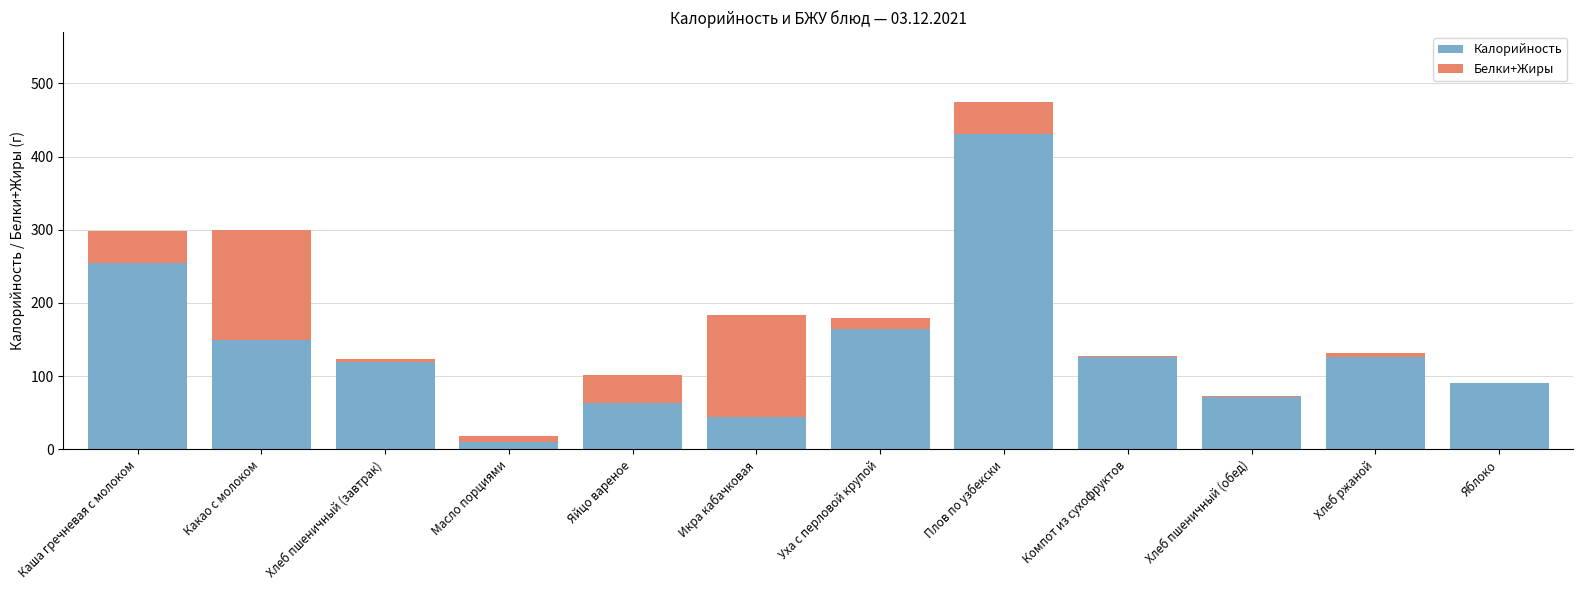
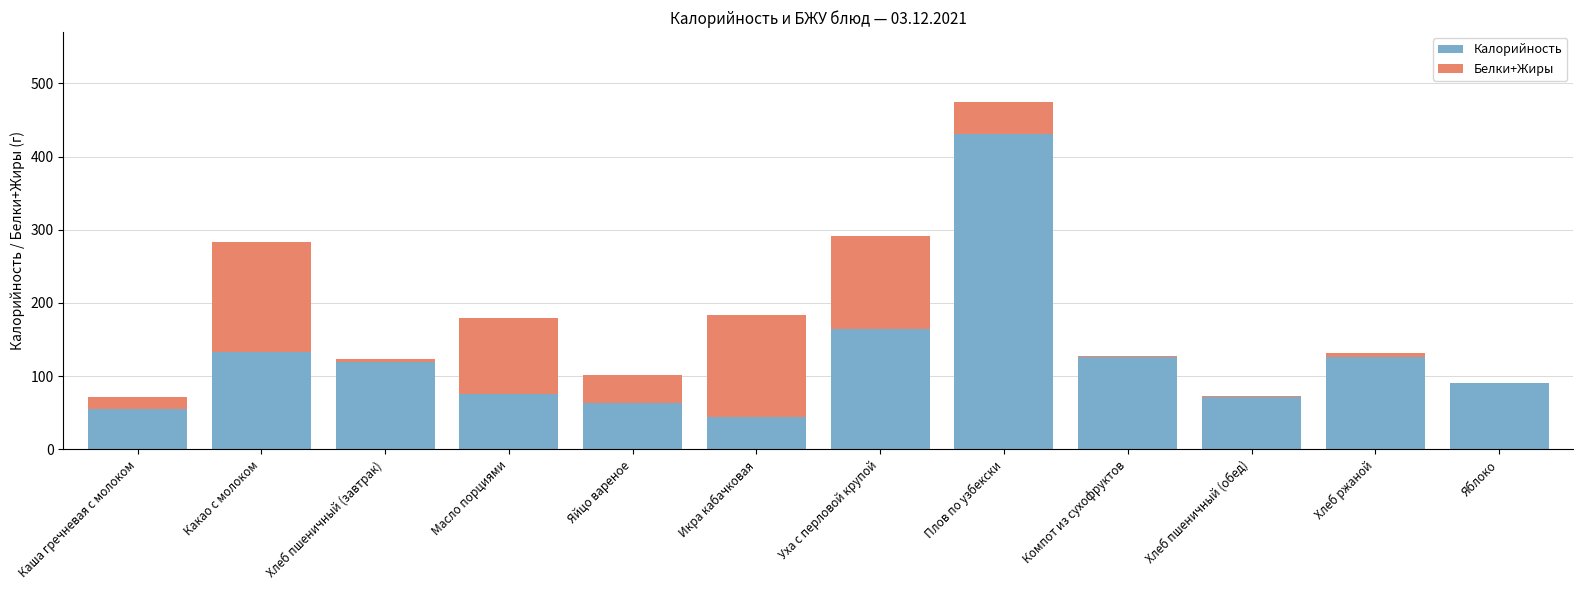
  {
    "Калорийность": {
-     "Каша гречневая с молоком": 250,
-     "Какао с молоком": 150,
+     "Каша гречневая с молоком": 60,
+     "Какао с молоком": 130,
      "Хлеб пшеничный (завтрак)": 120,
-     "Масло порциями": 10,
+     "Масло порциями": 80,
      "Яйцо вареное": 60,
      "Икра кабачковая": 40,
      "Уха с перловой крупой": 160,
      "Плов по узбекски": 430,
      "Компот из сухофруктов": 130,
      "Хлеб пшеничный (обед)": 70,
      "Хлеб ржаной": 130,
      "Яблоко": 90
    },
    "Белки+Жиры": {
-     "Каша гречневая с молоком": 40,
+     "Каша гречневая с молоком": 20,
      "Какао с молоком": 150,
      "Хлеб пшеничный (завтрак)": 0,
-     "Масло порциями": 10,
+     "Масло порциями": 110,
      "Яйцо вареное": 40,
      "Икра кабачковая": 140,
-     "Уха с перловой крупой": 20,
+     "Уха с перловой крупой": 130,
      "Плов по узбекски": 40,
      "Хлеб ржаной": 10,
      "Яблоко": 0
    }
  }
